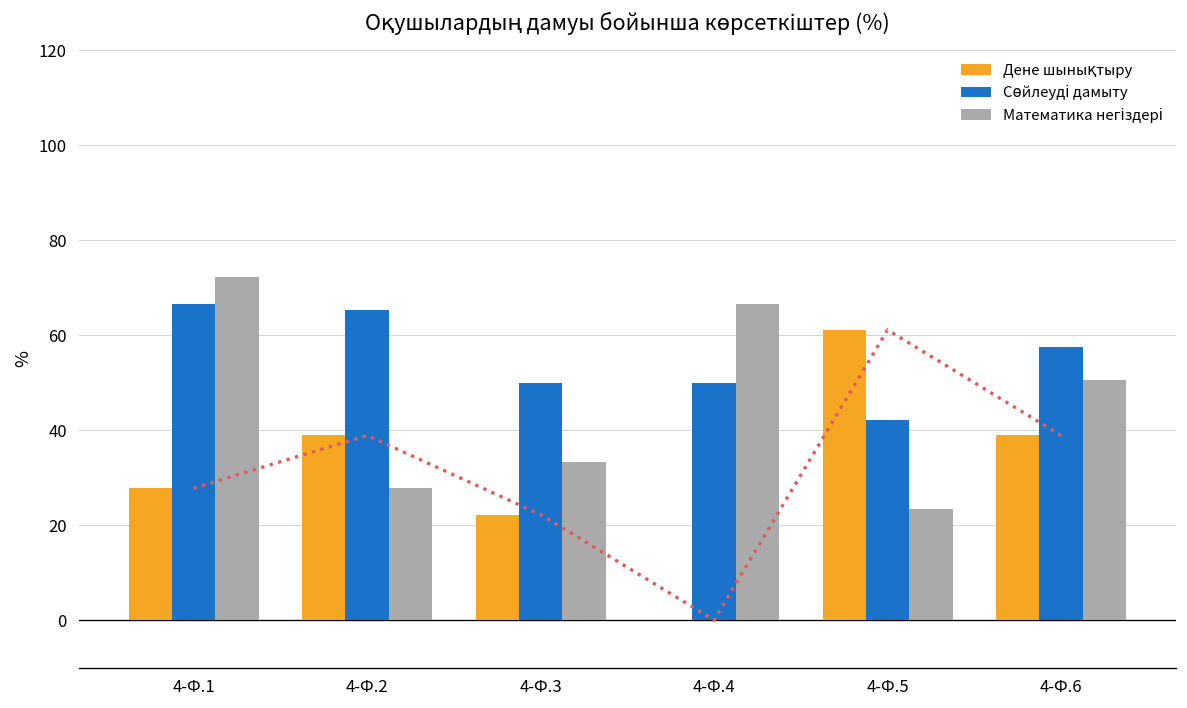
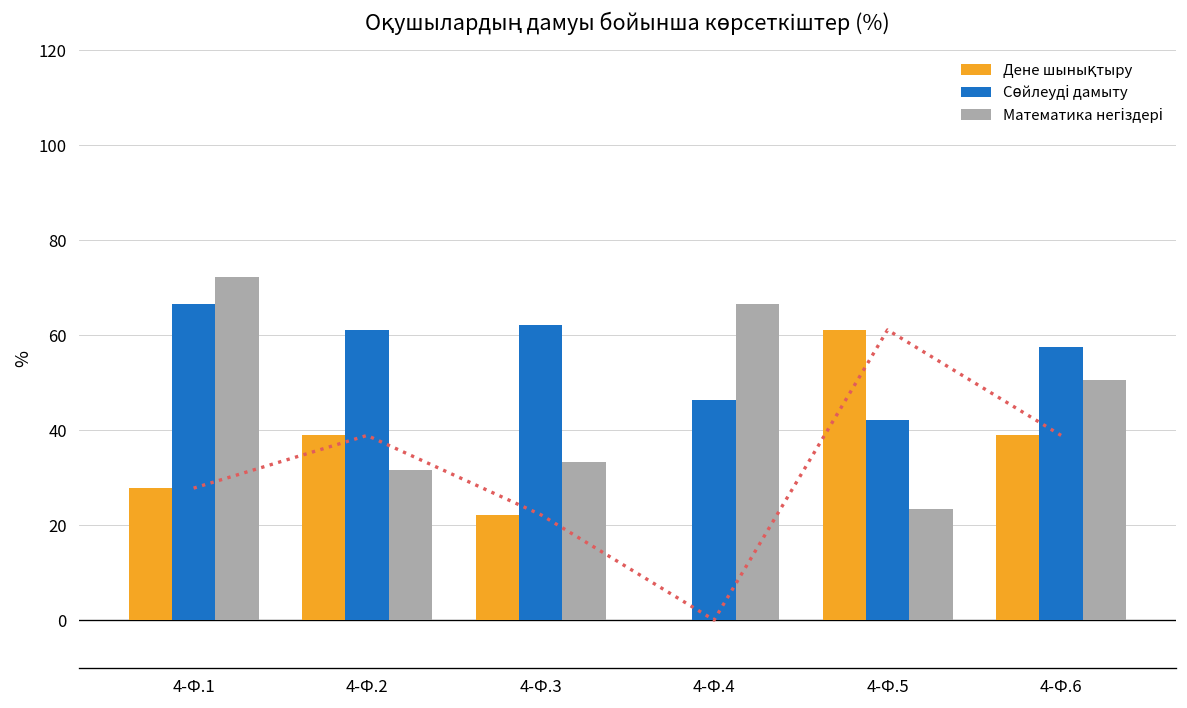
  {
    "Дене шынықтыру": {
      "4-Ф.1": 28,
      "4-Ф.2": 39,
      "4-Ф.3": 22,
      "4-Ф.4": 0,
      "4-Ф.5": 61,
      "4-Ф.6": 39
    },
    "Сөйлеуді дамыту": {
      "4-Ф.1": 67,
-     "4-Ф.2": 65,
-     "4-Ф.3": 50,
-     "4-Ф.4": 50,
+     "4-Ф.2": 61,
+     "4-Ф.3": 62,
+     "4-Ф.4": 46,
      "4-Ф.5": 42,
      "4-Ф.6": 58
    },
    "Математика негіздері": {
      "4-Ф.1": 72,
-     "4-Ф.2": 28,
+     "4-Ф.2": 32,
      "4-Ф.3": 33,
      "4-Ф.4": 67,
      "4-Ф.5": 23,
      "4-Ф.6": 50
    }
  }
